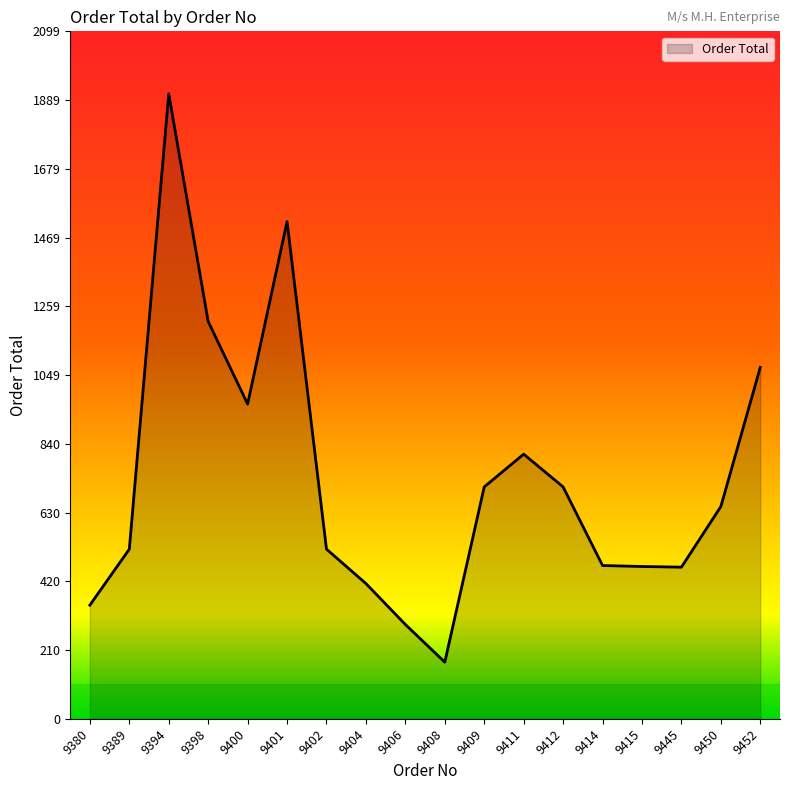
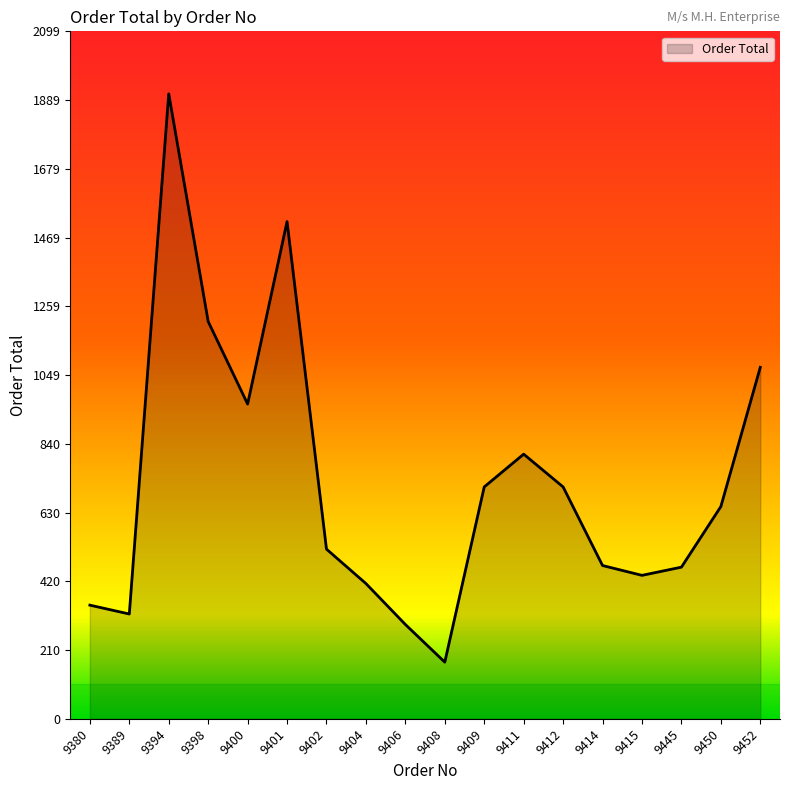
  {
    "9380": 350,
-   "9389": 520,
+   "9389": 320,
    "9394": 1910,
    "9398": 1210,
    "9400": 960,
    "9401": 1520,
    "9402": 520,
    "9404": 410,
    "9406": 290,
    "9408": 170,
    "9409": 710,
    "9411": 810,
    "9412": 710,
    "9414": 470,
-   "9415": 470,
+   "9415": 440,
    "9445": 460,
    "9450": 650,
    "9452": 1070
  }
